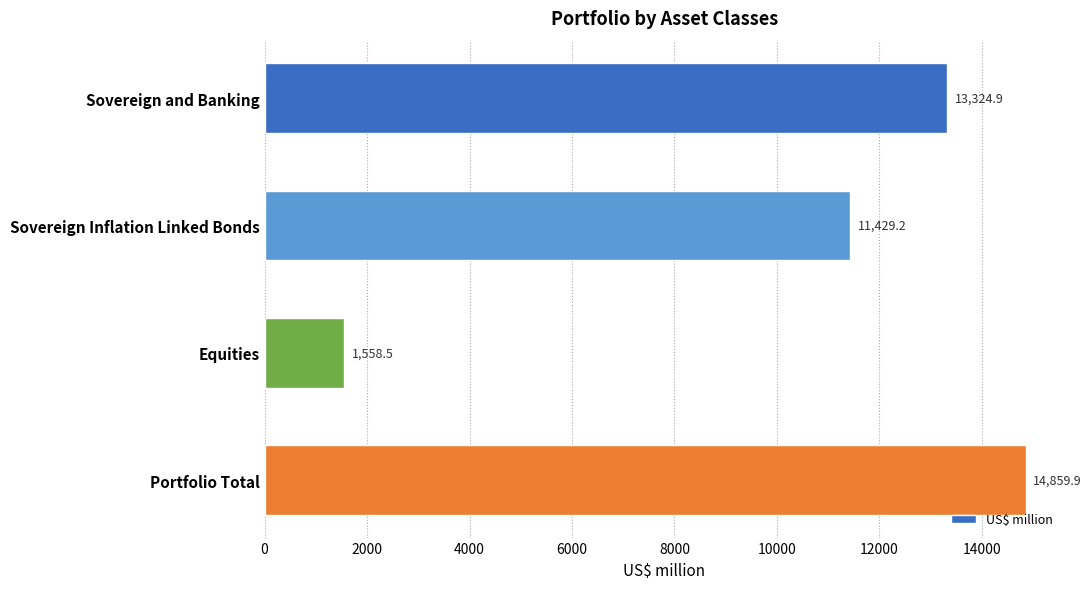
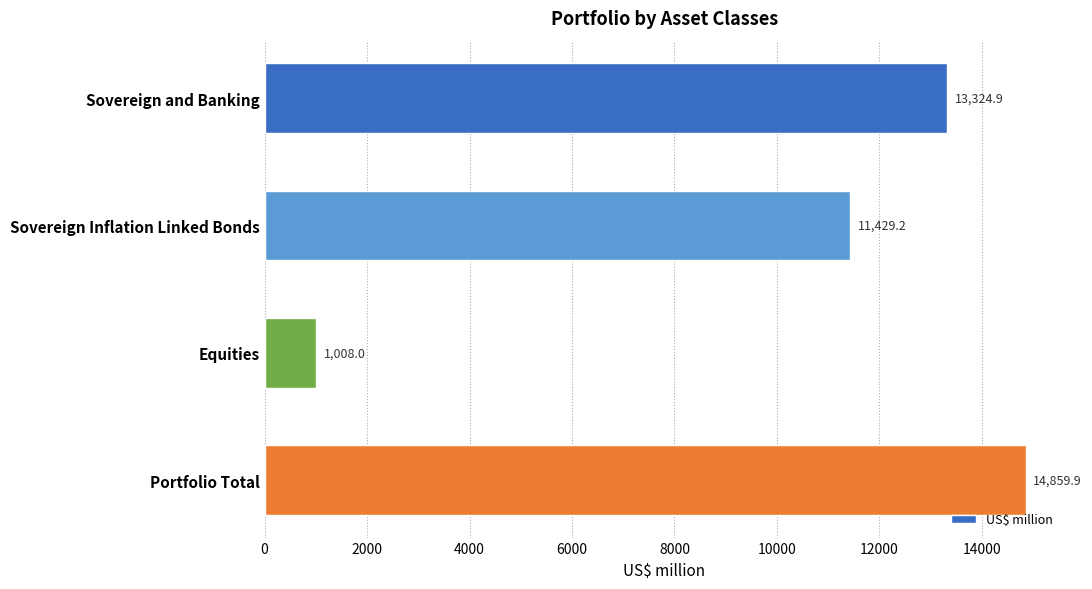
  {
    "Sovereign and Banking": "13,324.9",
    "Sovereign Inflation Linked Bonds": "11,429.2",
-   "Equities": "1,558.5",
+   "Equities": "1,008.0",
    "Portfolio Total": "14,859.9"
  }
